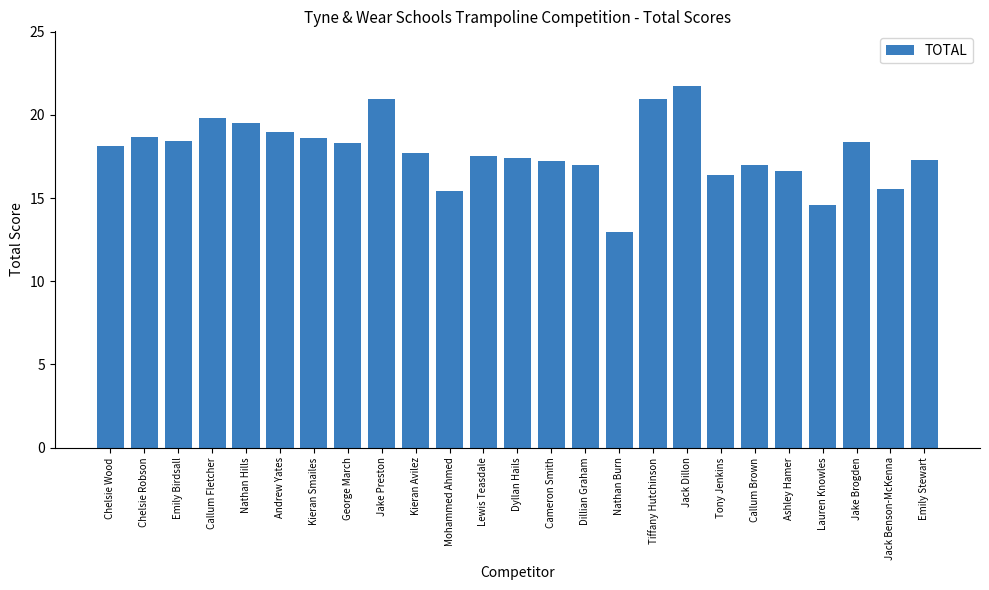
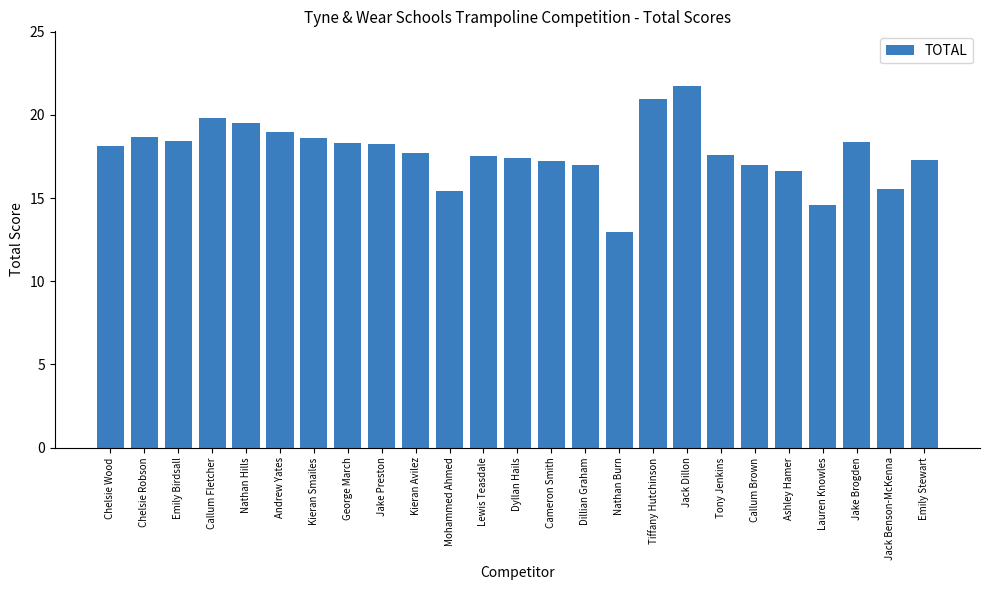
  {
    "Chelsie Wood": 18.1,
    "Chelsie Robson": 18.7,
    "Emily Birdsall": 18.4,
    "Callum Fletcher": 19.8,
    "Nathan Hills": 19.5,
    "Andrew Yates": 19.0,
    "Kieran Smailes": 18.6,
    "George March": 18.3,
-   "Jake Preston": 20.9,
+   "Jake Preston": 18.3,
    "Kieran Avilez": 17.7,
    "Mohammed Ahmed": 15.4,
    "Lewis Teasdale": 17.5,
    "Dyllan Hails": 17.4,
    "Cameron Smith": 17.3,
    "Dillian Graham": 17.0,
    "Nathan Burn": 13.0,
    "Tiffany Hutchinson": 21.0,
    "Jack Dillon": 21.8,
-   "Tony Jenkins": 16.4,
+   "Tony Jenkins": 17.6,
    "Callum Brown": 17.0,
    "Ashley Hamer": 16.6,
    "Lauren Knowles": 14.6,
    "Jake Brogden": 18.4,
    "Jack Benson-McKenna": 15.6,
    "Emily Stewart": 17.3
  }
